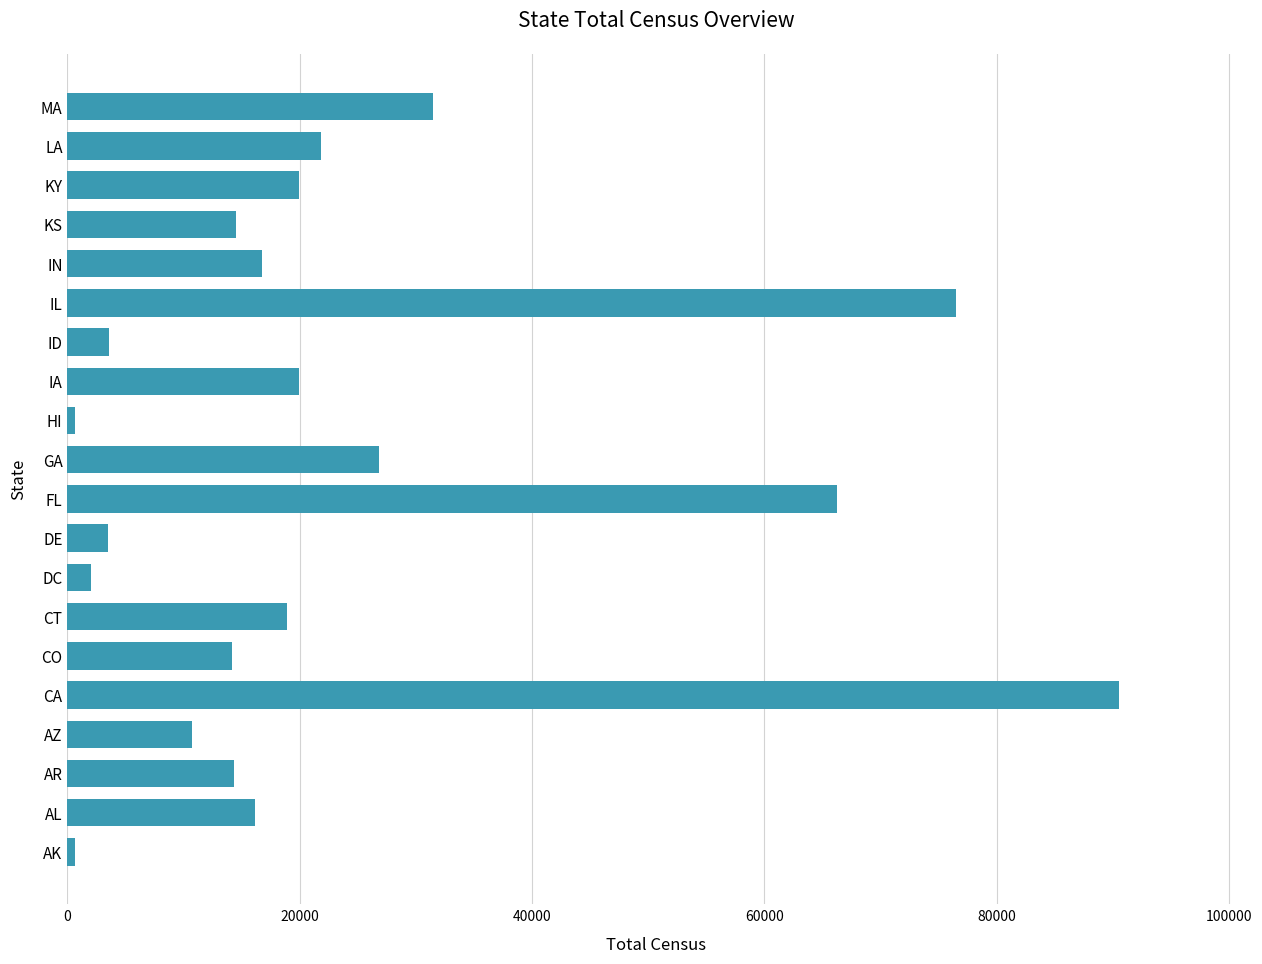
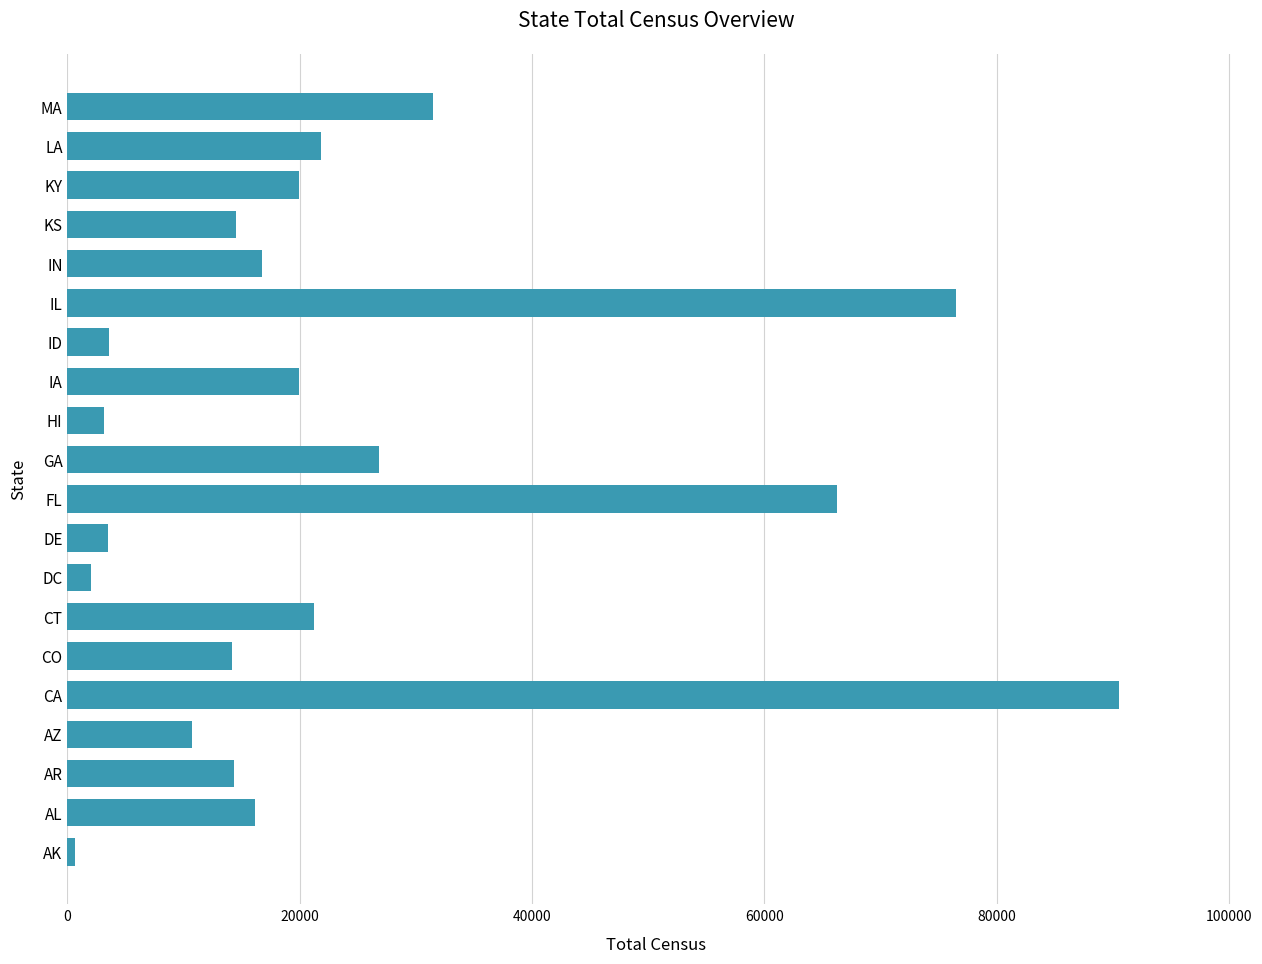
  {
    "MA": 31400,
    "LA": 21900,
    "KY": 19900,
    "KS": 14500,
    "IN": 16700,
    "IL": 76500,
    "ID": 3600,
    "IA": 19900,
-   "HI": 700,
+   "HI": 3200,
    "GA": 26800,
    "FL": 66200,
    "DE": 3500,
    "DC": 2000,
-   "CT": 18900,
+   "CT": 21200,
    "CO": 14200,
    "CA": 90500,
    "AZ": 10700,
    "AR": 14400,
    "AL": 16100,
    "AK": 600
  }
